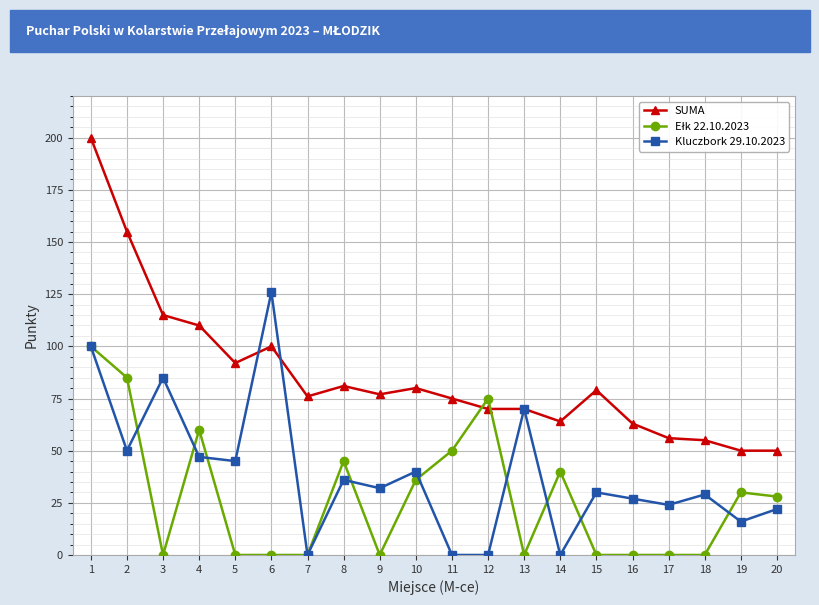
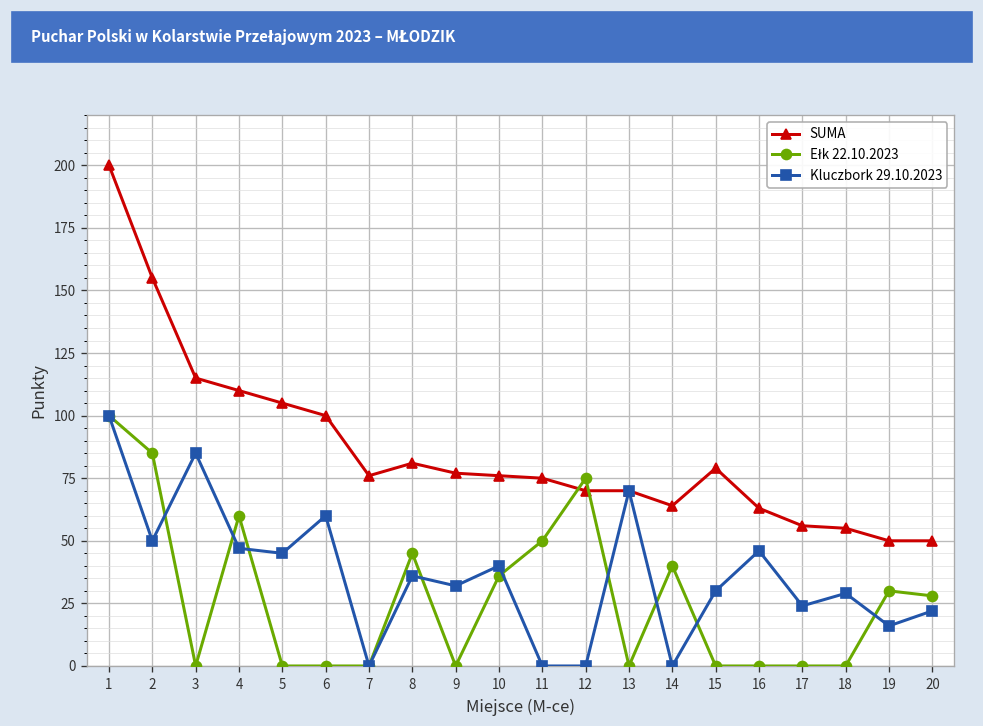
  {
    "SUMA": {
      "1": 200,
      "2": 155,
      "3": 115,
      "4": 110,
-     "5": 92,
+     "5": 105,
      "6": 100,
      "7": 76,
      "8": 81,
      "9": 77,
-     "10": 80,
+     "10": 76,
      "11": 75,
      "12": 70,
      "14": 64,
      "15": 79,
      "16": 63,
      "17": 56,
      "18": 55,
      "19": 50,
      "20": 50
    },
    "Ełk 22.10.2023": {
      "2": 85,
      "3": 0,
      "4": 60,
      "5": 0,
      "6": 0,
      "8": 45,
      "9": 0,
      "10": 36,
      "11": 50,
      "12": 75,
      "13": 0,
      "14": 40,
      "15": 0,
      "16": 0,
      "17": 0,
      "18": 0,
      "19": 30,
      "20": 28
    },
    "Kluczbork 29.10.2023": {
      "2": 50,
      "3": 85,
      "4": 47,
      "5": 45,
-     "6": 126,
+     "6": 60,
      "8": 36,
      "9": 32,
      "10": 40,
      "11": 0,
      "12": 0,
      "14": 0,
      "15": 30,
-     "16": 27,
+     "16": 46,
      "17": 24,
      "18": 29,
      "19": 16,
      "20": 22
    }
  }
